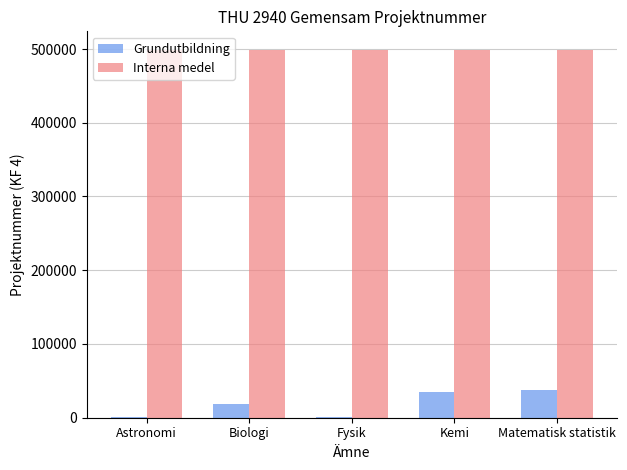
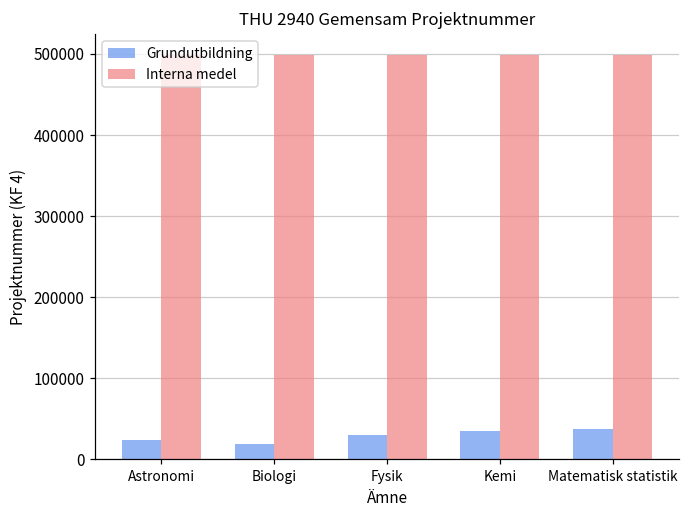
  {
    "Grundutbildning": {
-     "Astronomi": 0,
+     "Astronomi": 20000,
      "Biologi": 20000,
-     "Fysik": 0,
+     "Fysik": 30000,
      "Kemi": 30000,
      "Matematisk statistik": 40000
    },
    "Interna medel": {
      "Biologi": 500000,
      "Fysik": 500000,
      "Kemi": 500000,
      "Matematisk statistik": 500000
    }
  }
